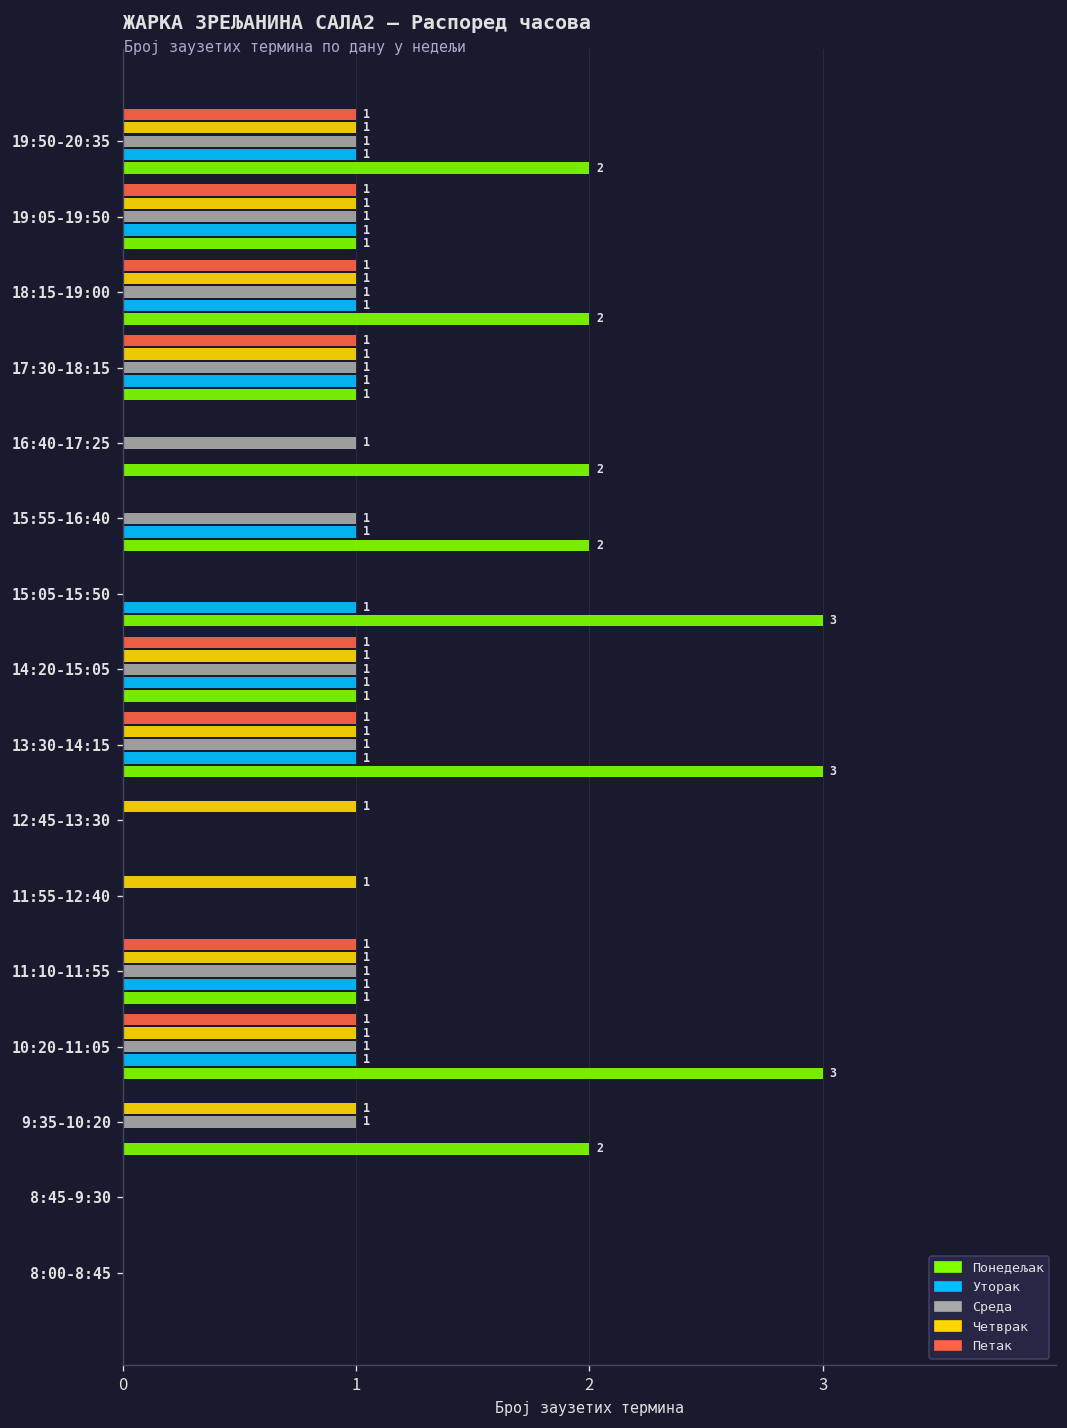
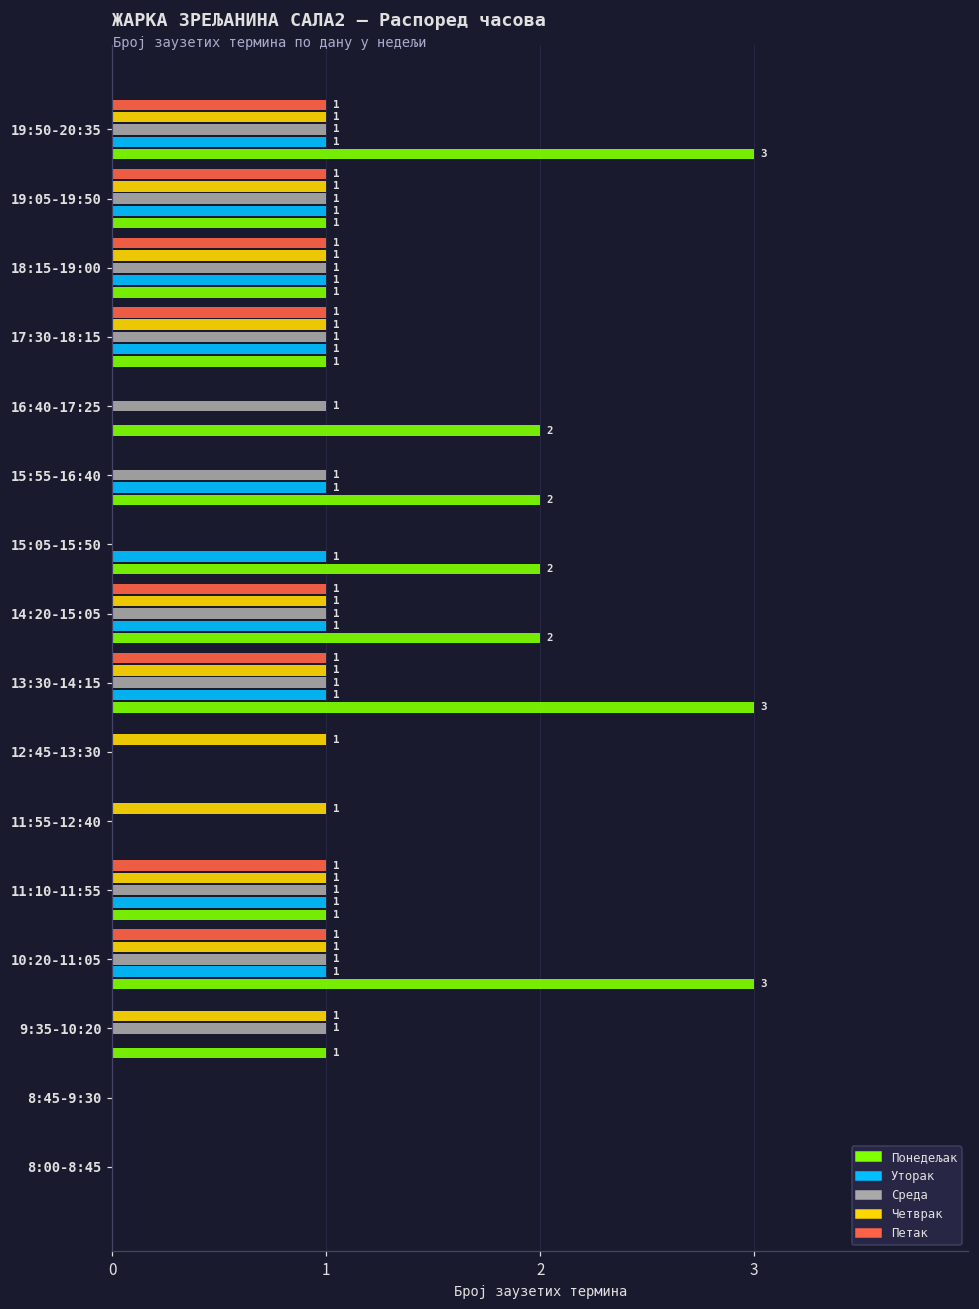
  {
    "Понедељак": {
-     "19:50-20:35": 2,
+     "19:50-20:35": 3,
      "19:05-19:50": 1,
-     "18:15-19:00": 2,
+     "18:15-19:00": 1,
      "17:30-18:15": 1,
      "16:40-17:25": 2,
      "15:55-16:40": 2,
-     "15:05-15:50": 3,
-     "14:20-15:05": 1,
+     "15:05-15:50": 2,
+     "14:20-15:05": 2,
      "13:30-14:15": 3,
      "11:10-11:55": 1,
      "10:20-11:05": 3,
-     "9:35-10:20": 2
+     "9:35-10:20": 1
    },
    "Уторак": {
      "19:50-20:35": 1,
      "19:05-19:50": 1,
      "18:15-19:00": 1,
      "17:30-18:15": 1,
      "15:55-16:40": 1,
      "15:05-15:50": 1,
      "14:20-15:05": 1,
      "13:30-14:15": 1,
      "11:10-11:55": 1,
      "10:20-11:05": 1
    },
    "Среда": {
      "19:50-20:35": 1,
      "19:05-19:50": 1,
      "18:15-19:00": 1,
      "17:30-18:15": 1,
      "16:40-17:25": 1,
      "15:55-16:40": 1,
      "14:20-15:05": 1,
      "13:30-14:15": 1,
      "11:10-11:55": 1,
      "10:20-11:05": 1,
      "9:35-10:20": 1
    },
    "Четврак": {
      "19:50-20:35": 1,
      "19:05-19:50": 1,
      "18:15-19:00": 1,
      "17:30-18:15": 1,
      "14:20-15:05": 1,
      "13:30-14:15": 1,
      "12:45-13:30": 1,
      "11:55-12:40": 1,
      "11:10-11:55": 1,
      "10:20-11:05": 1,
      "9:35-10:20": 1
    },
    "Петак": {
      "19:50-20:35": 1,
      "19:05-19:50": 1,
      "18:15-19:00": 1,
      "17:30-18:15": 1,
      "14:20-15:05": 1,
      "13:30-14:15": 1,
      "11:10-11:55": 1,
      "10:20-11:05": 1
    }
  }
